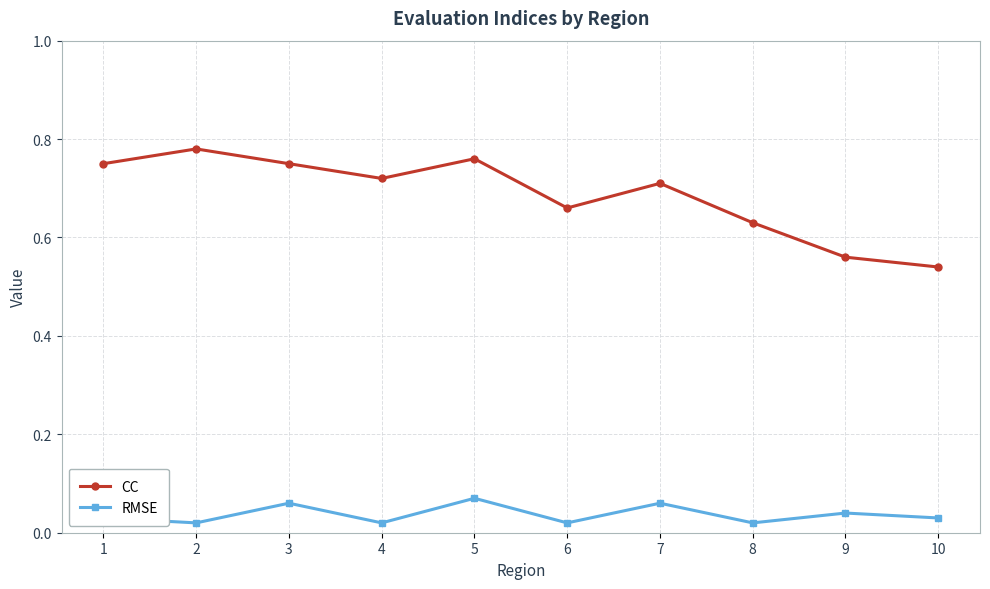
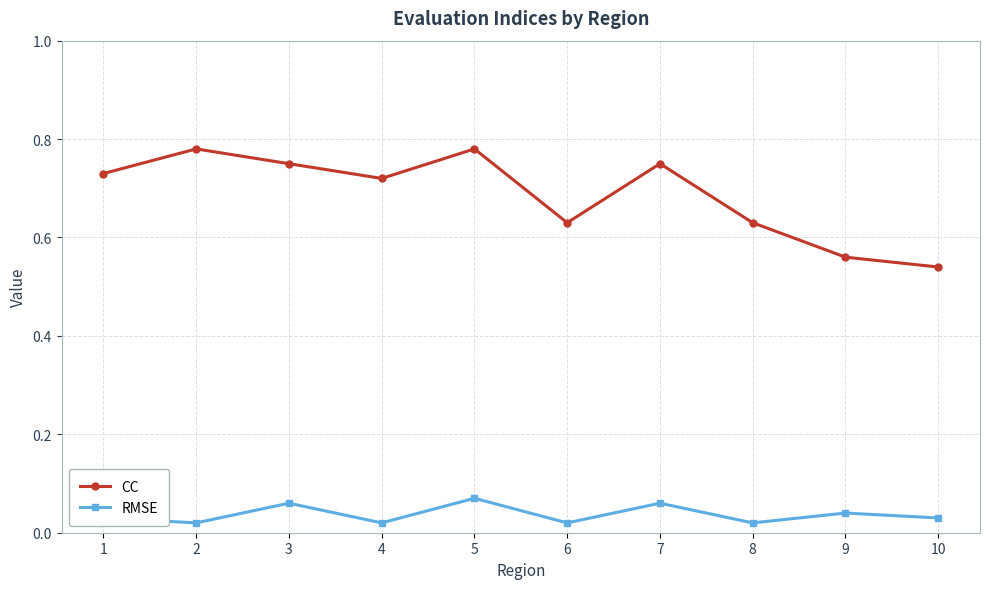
  {
    "CC": {
-     "1": 0.75,
+     "1": 0.73,
      "2": 0.78,
      "3": 0.75,
      "4": 0.72,
-     "5": 0.76,
-     "6": 0.66,
-     "7": 0.71,
+     "5": 0.78,
+     "6": 0.63,
+     "7": 0.75,
      "8": 0.63,
      "9": 0.56,
      "10": 0.54
    },
    "RMSE": {
      "2": 0.02,
      "3": 0.06,
      "4": 0.02,
      "5": 0.07,
      "6": 0.02,
      "7": 0.06,
      "8": 0.02,
      "9": 0.04,
      "10": 0.03
    }
  }
